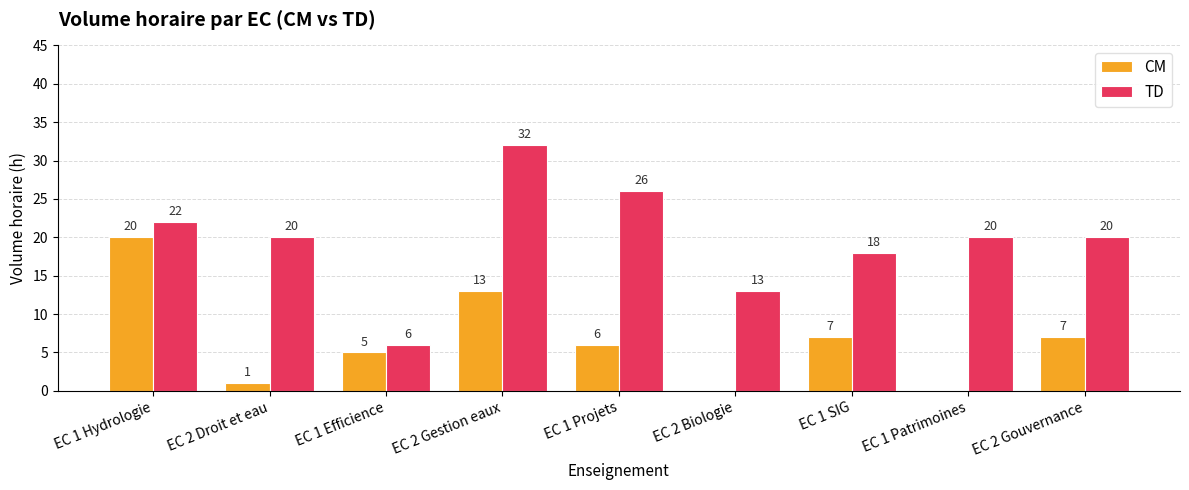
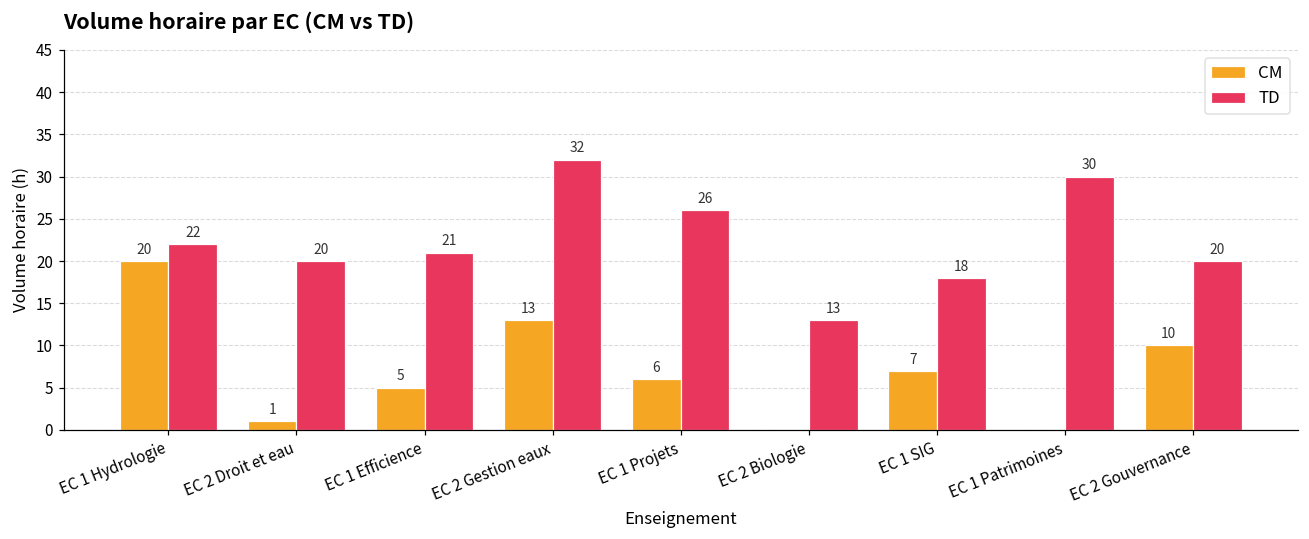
  {
    "CM": {
      "EC 1 Hydrologie": 20,
      "EC 2 Droit et eau": 1,
      "EC 1 Efficience": 5,
      "EC 2 Gestion eaux": 13,
      "EC 1 Projets": 6,
      "EC 1 SIG": 7,
-     "EC 2 Gouvernance": 7
+     "EC 2 Gouvernance": 10
    },
    "TD": {
      "EC 1 Hydrologie": 22,
      "EC 2 Droit et eau": 20,
-     "EC 1 Efficience": 6,
+     "EC 1 Efficience": 21,
      "EC 2 Gestion eaux": 32,
      "EC 1 Projets": 26,
      "EC 2 Biologie": 13,
      "EC 1 SIG": 18,
-     "EC 1 Patrimoines": 20,
+     "EC 1 Patrimoines": 30,
      "EC 2 Gouvernance": 20
    }
  }
